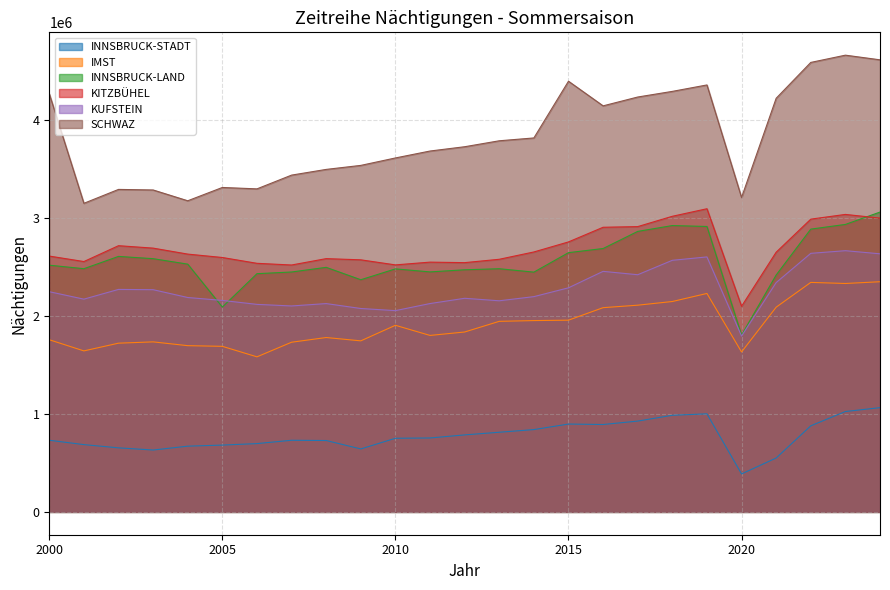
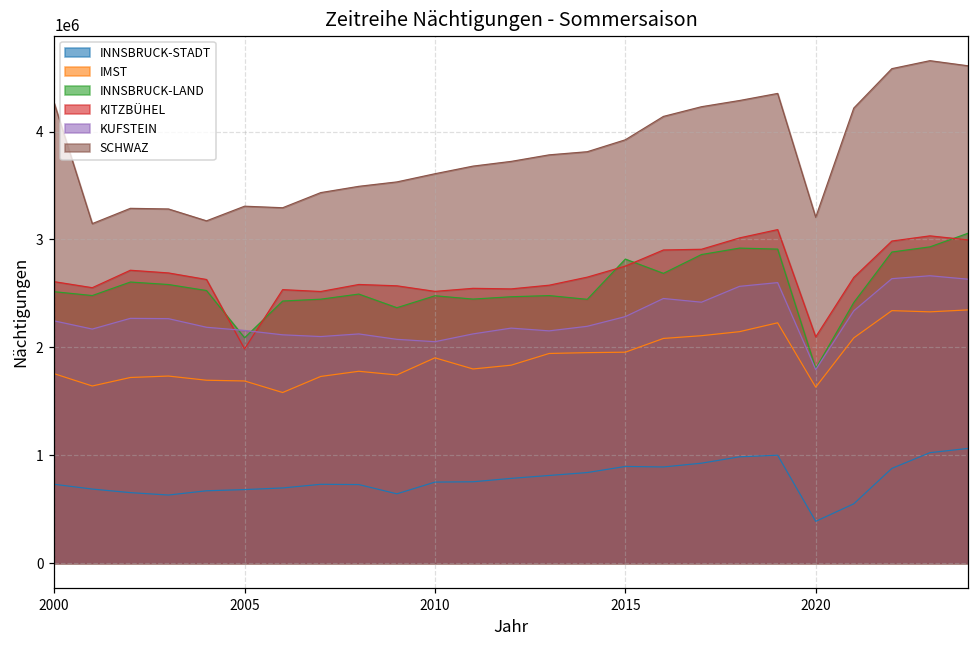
  {
    "INNSBRUCK-STADT": {
      "2000": 700000,
      "2005": 700000,
      "2010": 800000,
      "2015": 900000,
      "2020": 400000
    },
    "IMST": {
      "2000": 1800000,
      "2005": 1700000,
      "2010": 1900000,
      "2015": 2000000,
      "2020": 1600000
    },
    "INNSBRUCK-LAND": {
      "2000": 2500000,
      "2005": 2100000,
      "2010": 2500000,
-     "2015": 2600000
+     "2015": 2800000
    },
    "KITZBÜHEL": {
      "2000": 2600000,
-     "2005": 2600000,
+     "2005": 2000000,
      "2010": 2500000,
      "2015": 2800000,
      "2020": 2100000
    },
    "KUFSTEIN": {
      "2000": 2200000,
      "2005": 2200000,
      "2010": 2100000,
      "2015": 2300000
    },
    "SCHWAZ": {
      "2000": 4300000,
      "2005": 3300000,
      "2010": 3600000,
-     "2015": 4400000,
+     "2015": 3900000,
      "2020": 3200000
    }
  }
